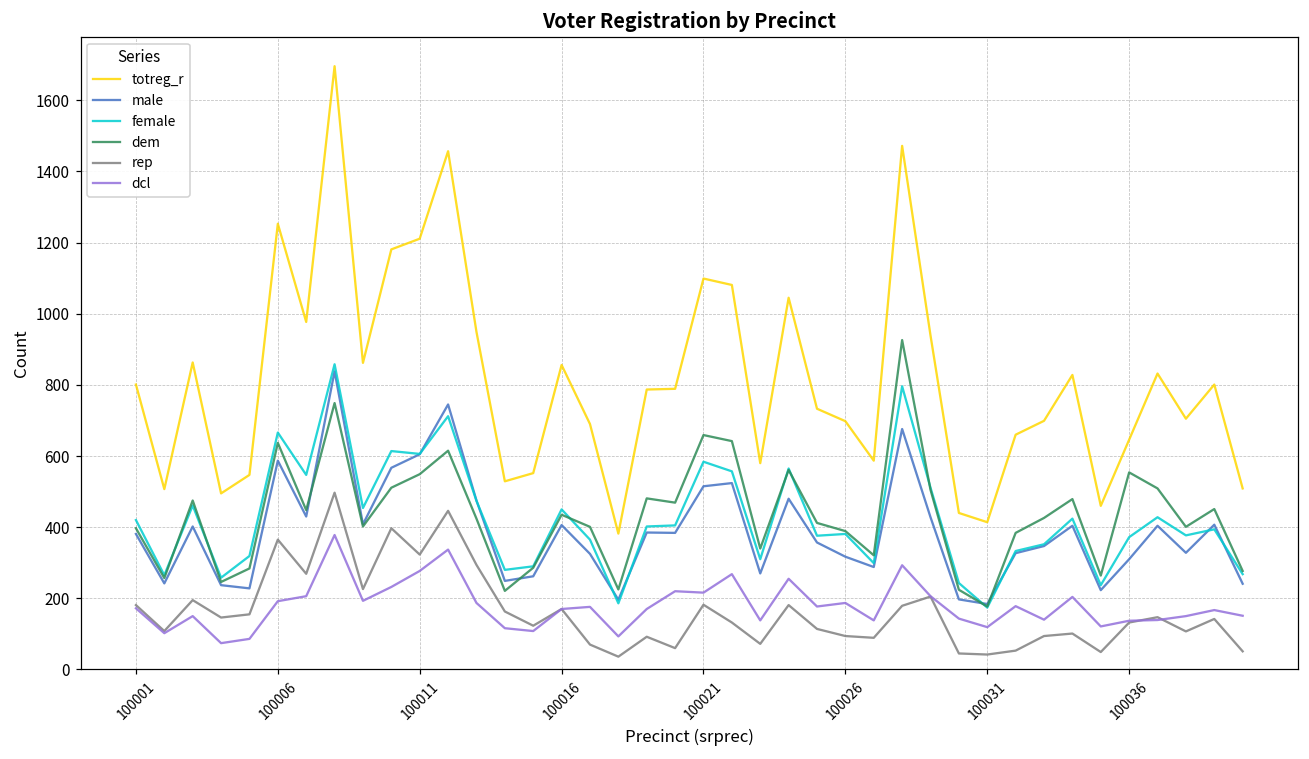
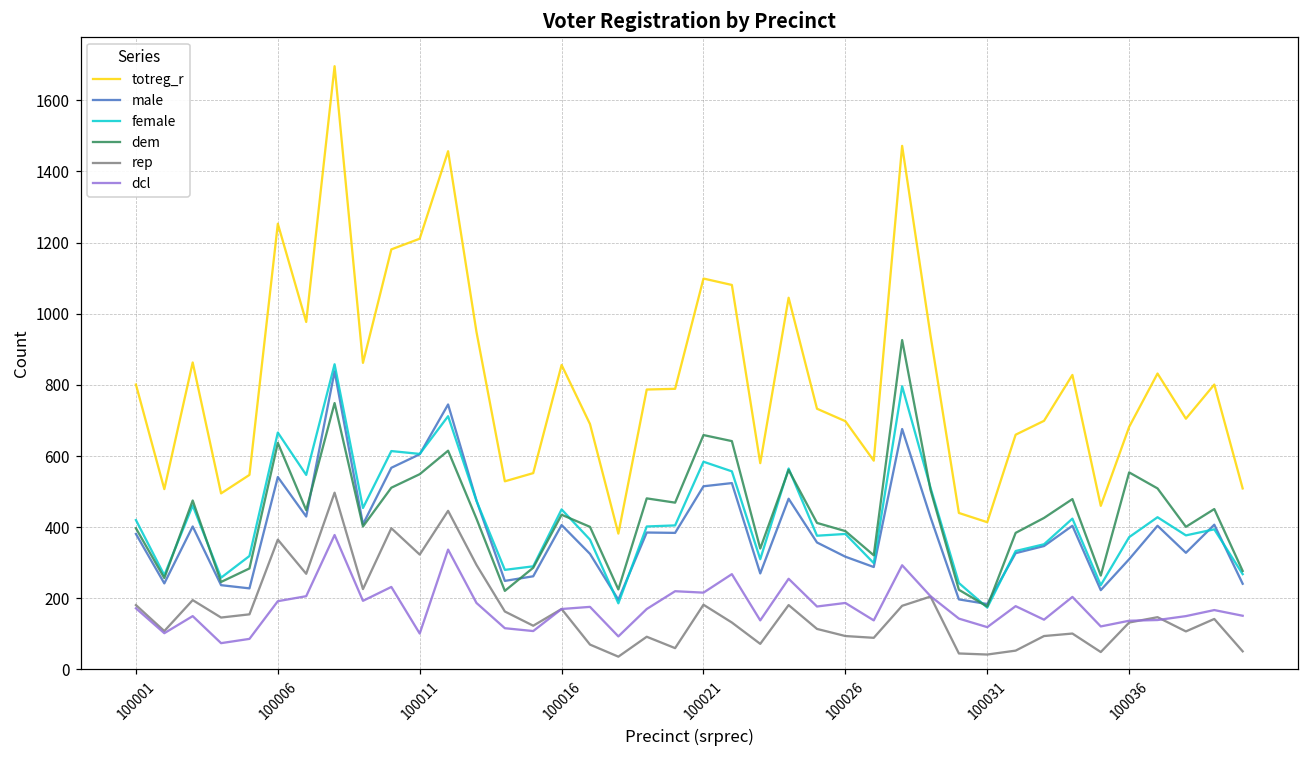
  {
    "totreg_r": {
      "100001": 800,
      "100006": 1250,
      "100011": 1210,
      "100016": 860,
      "100021": 1100,
      "100026": 700,
      "100031": 410,
-     "100036": 650
+     "100036": 680
    },
    "male": {
      "100001": 380,
-     "100006": 590,
+     "100006": 540,
      "100016": 410,
      "100021": 520,
      "100026": 320,
      "100036": 310
    },
    "female": {
      "100001": 420,
      "100006": 670,
      "100016": 450,
      "100021": 580,
      "100026": 380,
      "100036": 370
    },
    "dem": {
      "100001": 400,
      "100006": 640,
      "100011": 550,
      "100016": 440,
      "100021": 660,
      "100026": 390,
      "100036": 550
    },
    "rep": {
      "100001": 180,
      "100006": 370,
      "100011": 320,
      "100021": 180,
      "100026": 90,
      "100031": 40
    },
    "dcl": {
      "100001": 170,
      "100006": 190,
-     "100011": 280,
+     "100011": 100,
      "100021": 220,
      "100026": 190,
      "100031": 120
    }
  }
